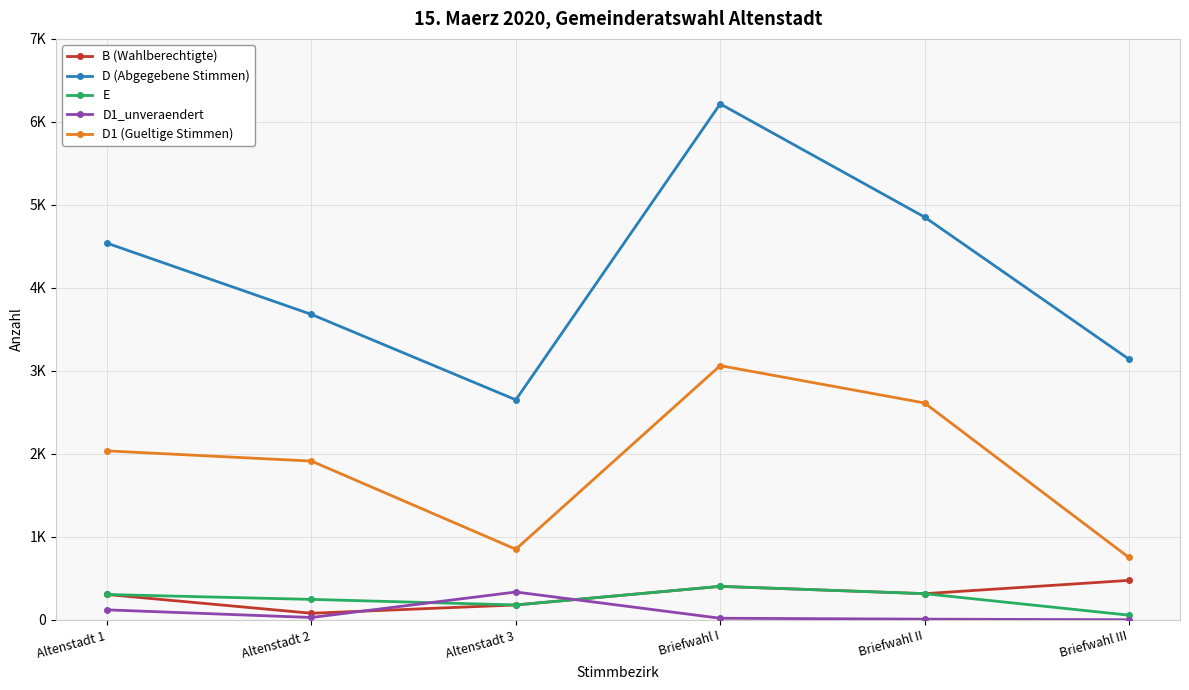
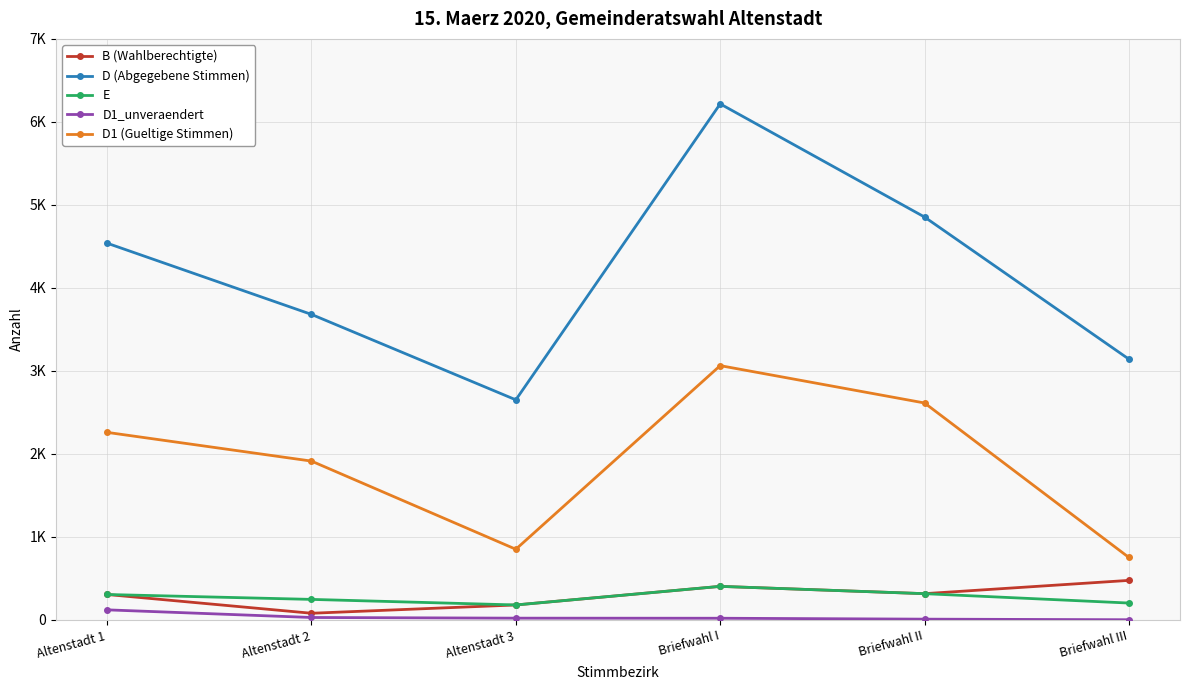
  {
    "B (Wahlberechtigte)": {
      "Altenstadt 2": 100,
      "Briefwahl III": 500
    },
    "D (Abgegebene Stimmen)": {
      "Altenstadt 1": 4500,
      "Altenstadt 2": 3700,
      "Altenstadt 3": 2700,
      "Briefwahl I": 6200,
      "Briefwahl II": 4900,
      "Briefwahl III": 3100
    },
    "E": {
      "Altenstadt 2": 200,
-     "Briefwahl III": 100
+     "Briefwahl III": 200
    },
    "D1_unveraendert": {
      "Altenstadt 1": 100,
      "Altenstadt 2": 0,
-     "Altenstadt 3": 300,
+     "Altenstadt 3": 0,
      "Briefwahl I": 0,
      "Briefwahl II": 0,
      "Briefwahl III": 0
    },
    "D1 (Gueltige Stimmen)": {
-     "Altenstadt 1": 2000,
+     "Altenstadt 1": 2300,
      "Altenstadt 2": 1900,
      "Altenstadt 3": 900,
      "Briefwahl I": 3100,
      "Briefwahl II": 2600,
      "Briefwahl III": 800
    }
  }
